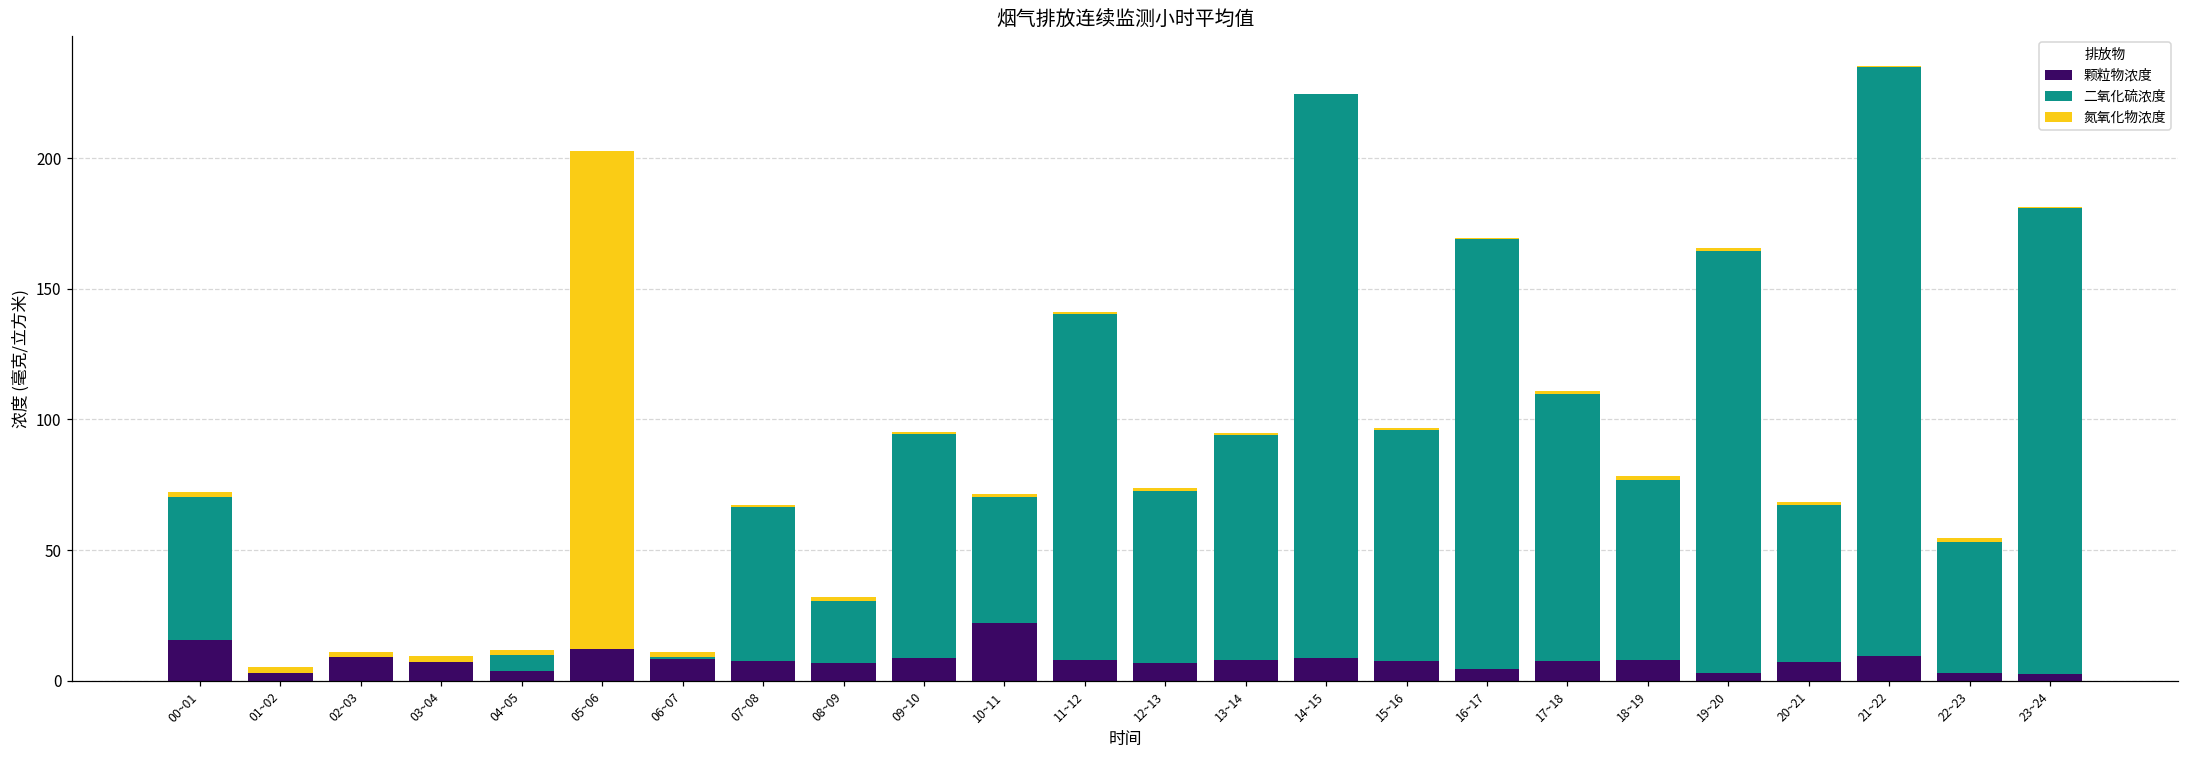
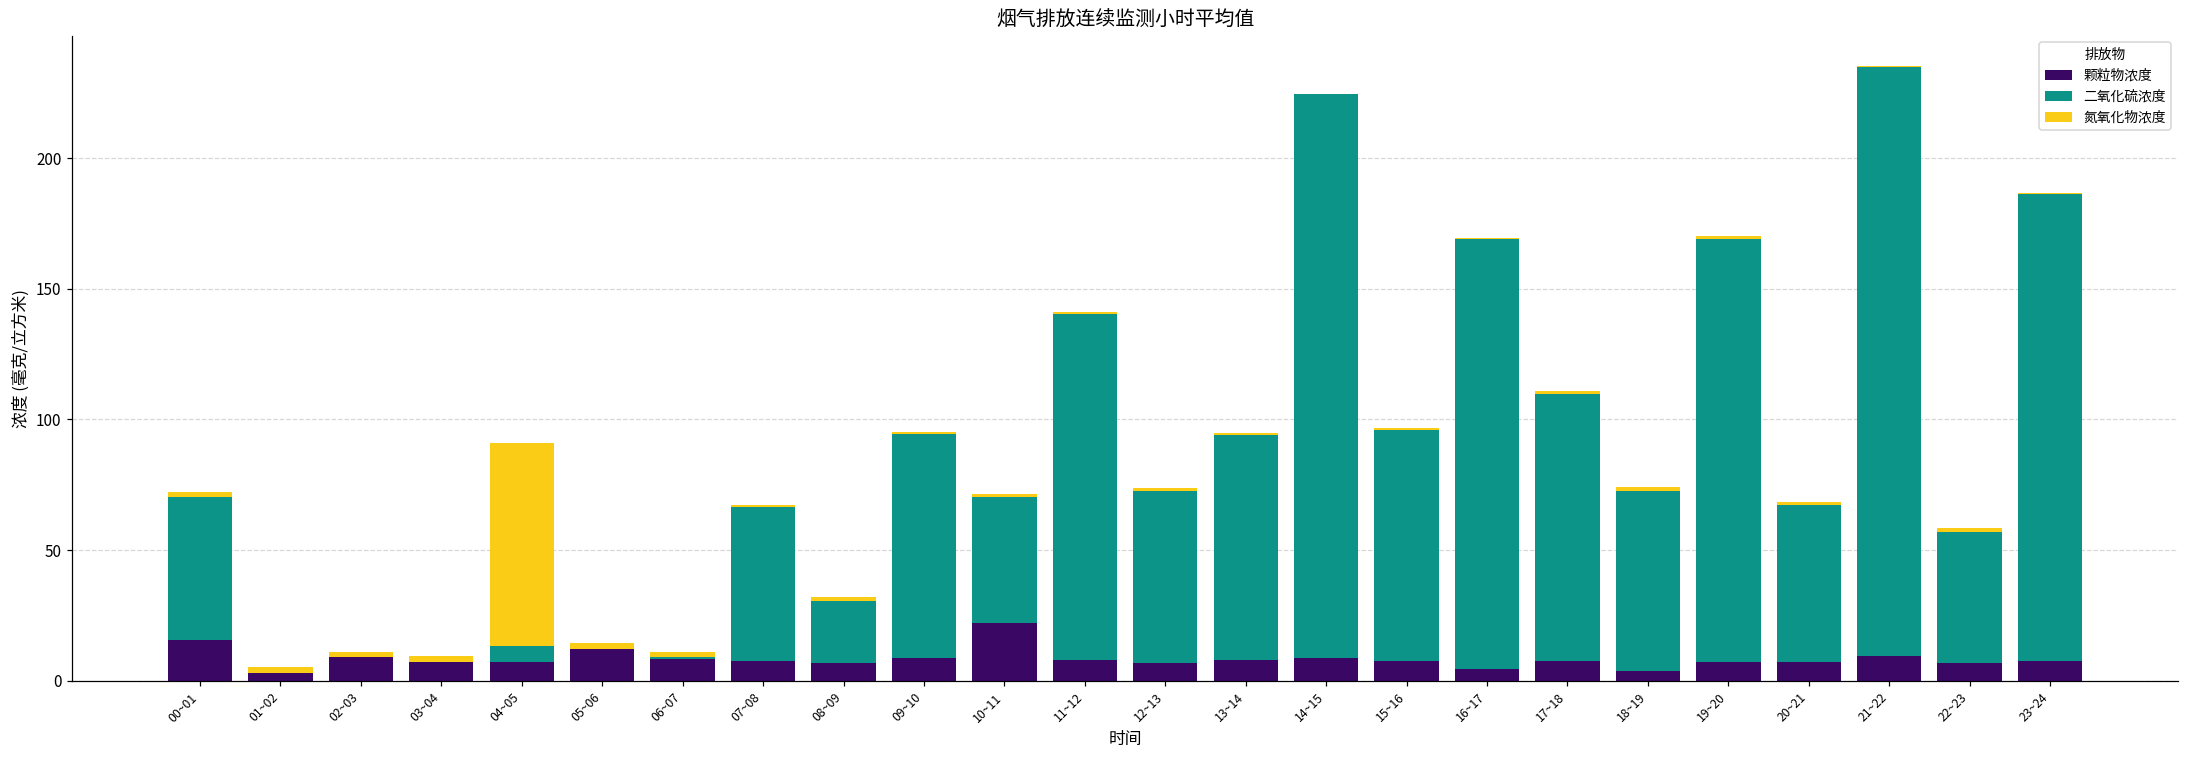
  {
    "颗粒物浓度": {
      "00~01": 15,
      "01~02": 3,
      "02~03": 9,
      "03~04": 7,
-     "04~05": 4,
+     "04~05": 7,
      "05~06": 12,
      "06~07": 8,
      "07~08": 8,
      "08~09": 7,
      "09~10": 9,
      "10~11": 22,
      "11~12": 8,
      "12~13": 7,
      "13~14": 8,
      "14~15": 9,
      "15~16": 7,
      "16~17": 5,
      "17~18": 7,
-     "18~19": 8,
-     "19~20": 3,
+     "18~19": 4,
+     "19~20": 7,
      "20~21": 7,
      "21~22": 9,
-     "22~23": 3,
-     "23~24": 2
+     "22~23": 7,
+     "23~24": 8
    },
    "二氧化硫浓度": {
      "00~01": 55,
      "01~02": 0,
      "02~03": 0,
      "04~05": 6,
      "07~08": 59,
      "08~09": 23,
      "09~10": 86,
      "10~11": 48,
      "11~12": 132,
      "12~13": 66,
      "13~14": 86,
      "14~15": 216,
      "15~16": 89,
      "16~17": 164,
      "17~18": 102,
      "18~19": 69,
      "19~20": 162,
      "20~21": 60,
      "21~22": 226,
      "22~23": 50,
      "23~24": 179
    },
    "氮氧化物浓度": {
      "00~01": 2,
      "01~02": 2,
      "02~03": 2,
      "03~04": 2,
-     "04~05": 2,
-     "05~06": 190,
+     "04~05": 78,
+     "05~06": 2,
      "06~07": 2,
      "08~09": 2,
      "10~11": 1,
      "12~13": 1,
      "18~19": 1,
      "20~21": 1,
      "22~23": 2
    }
  }
